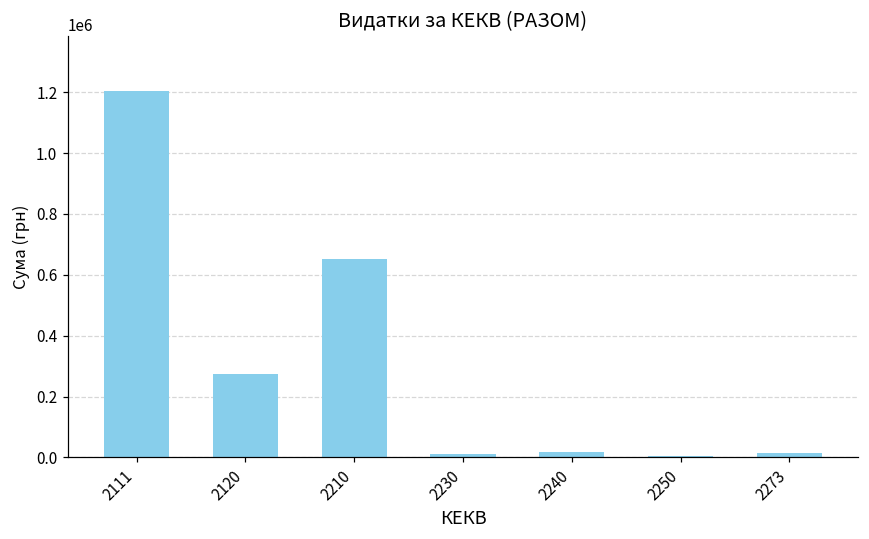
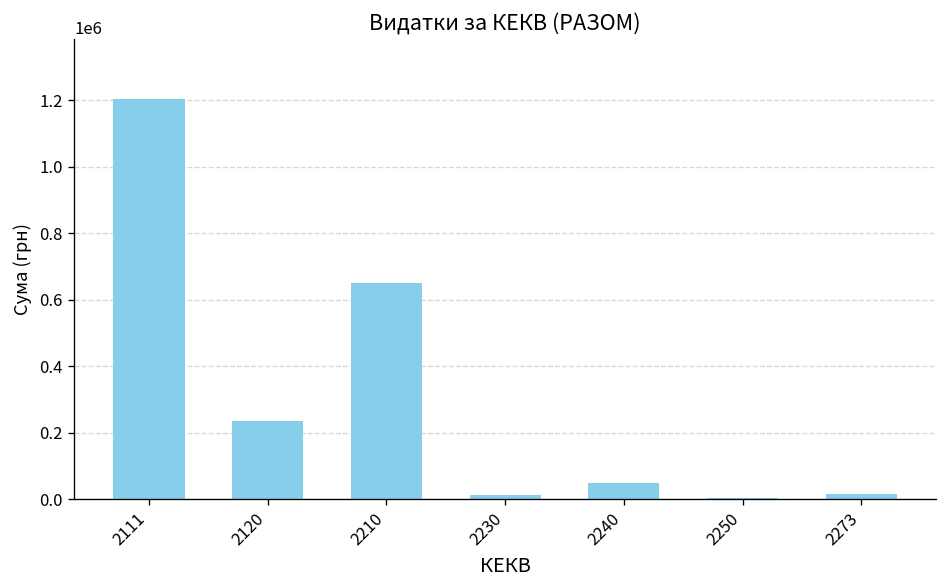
  {
    "2111": 1200000,
-   "2120": 270000,
+   "2120": 230000,
    "2210": 650000,
    "2230": 10000,
-   "2240": 20000,
+   "2240": 50000,
    "2273": 10000
  }
